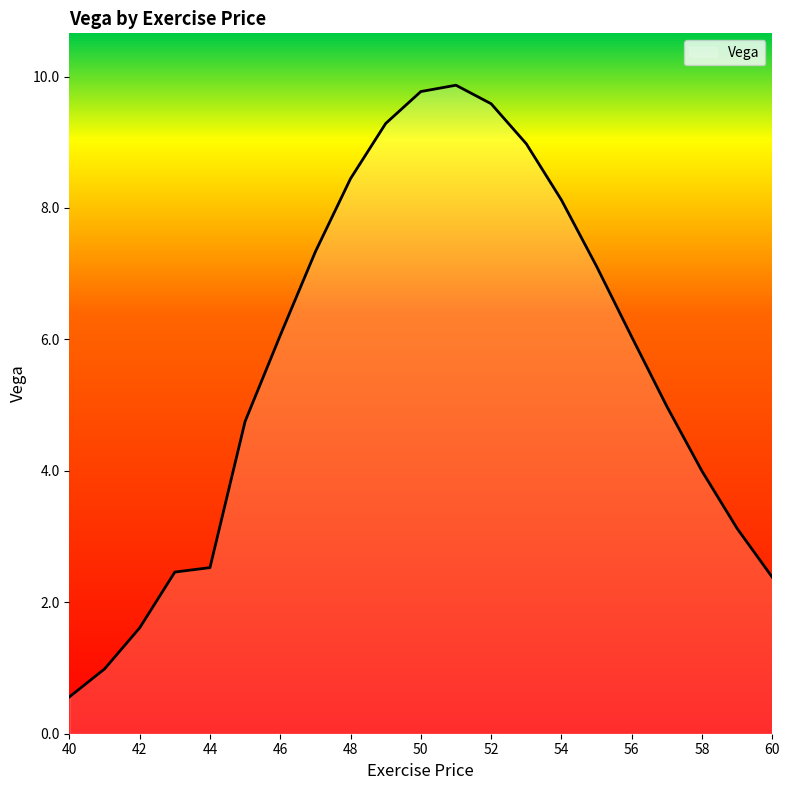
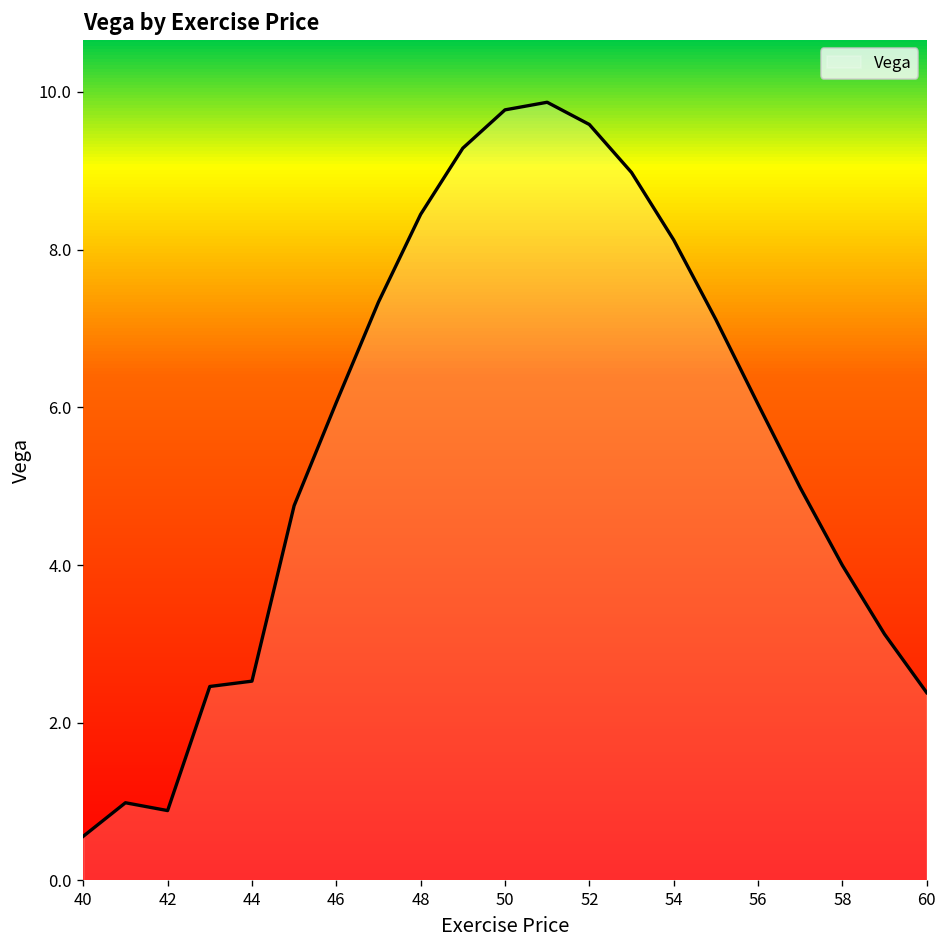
  {
    "40": 0.6,
-   "42": 1.6,
+   "42": 0.9,
    "44": 2.5,
    "46": 6.1,
    "48": 8.4,
    "50": 9.8,
    "52": 9.6,
    "54": 8.1,
    "56": 6.0,
    "58": 4.0,
    "60": 2.4
  }
